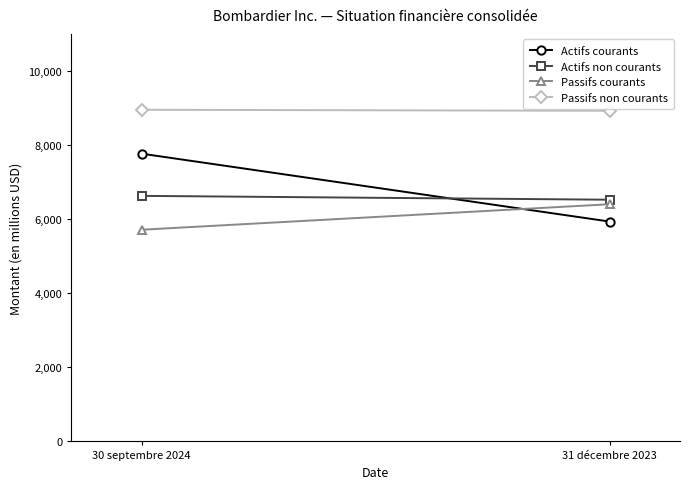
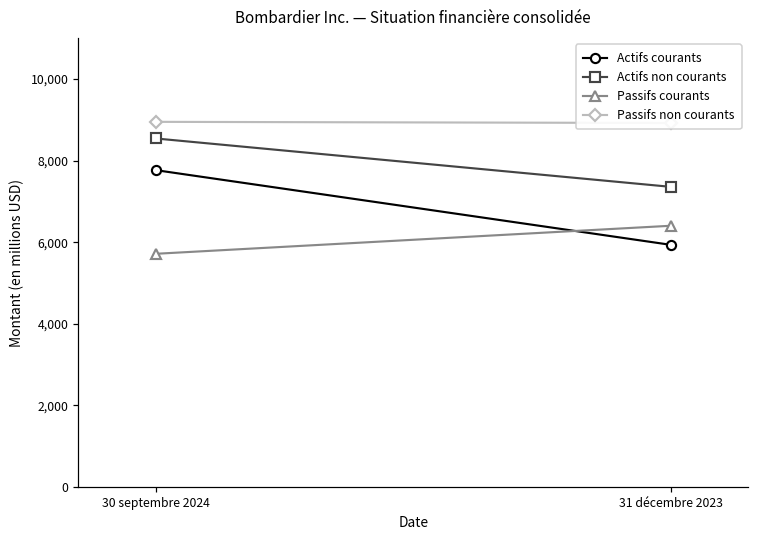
  {
    "Actifs courants": {
      "30 septembre 2024": "7,800",
      "31 décembre 2023": "5,900"
    },
    "Actifs non courants": {
-     "30 septembre 2024": "6,600",
-     "31 décembre 2023": "6,500"
+     "30 septembre 2024": "8,500",
+     "31 décembre 2023": "7,400"
    },
    "Passifs courants": {
      "30 septembre 2024": "5,700",
      "31 décembre 2023": "6,400"
    },
    "Passifs non courants": {
      "30 septembre 2024": "9,000",
      "31 décembre 2023": "8,900"
    }
  }
